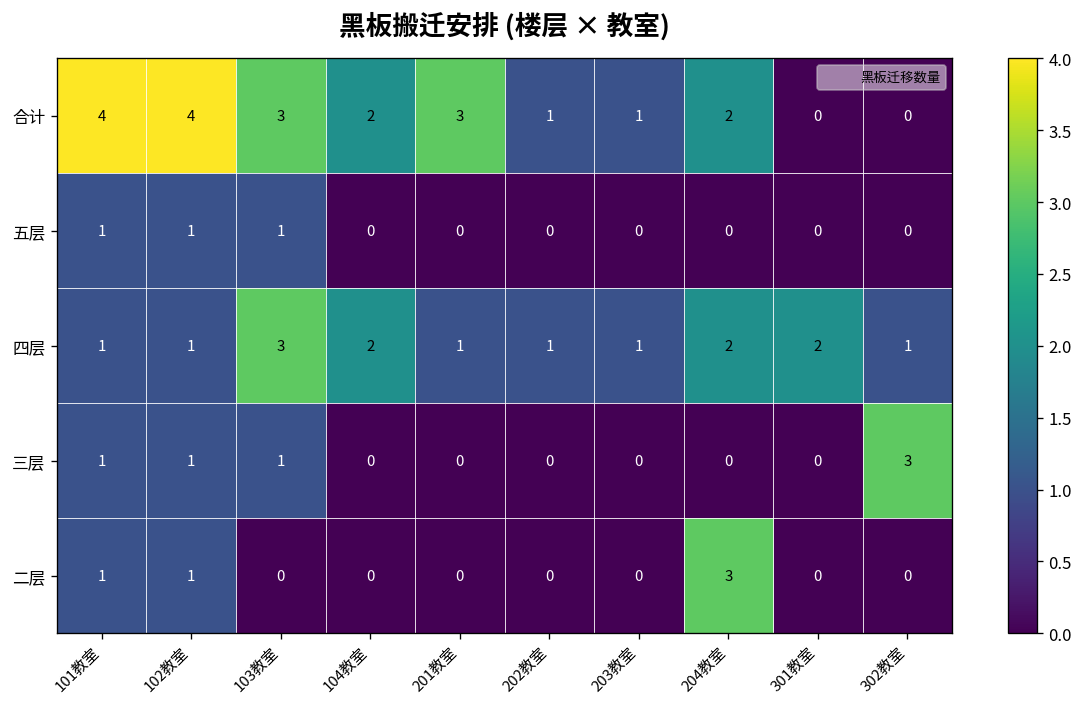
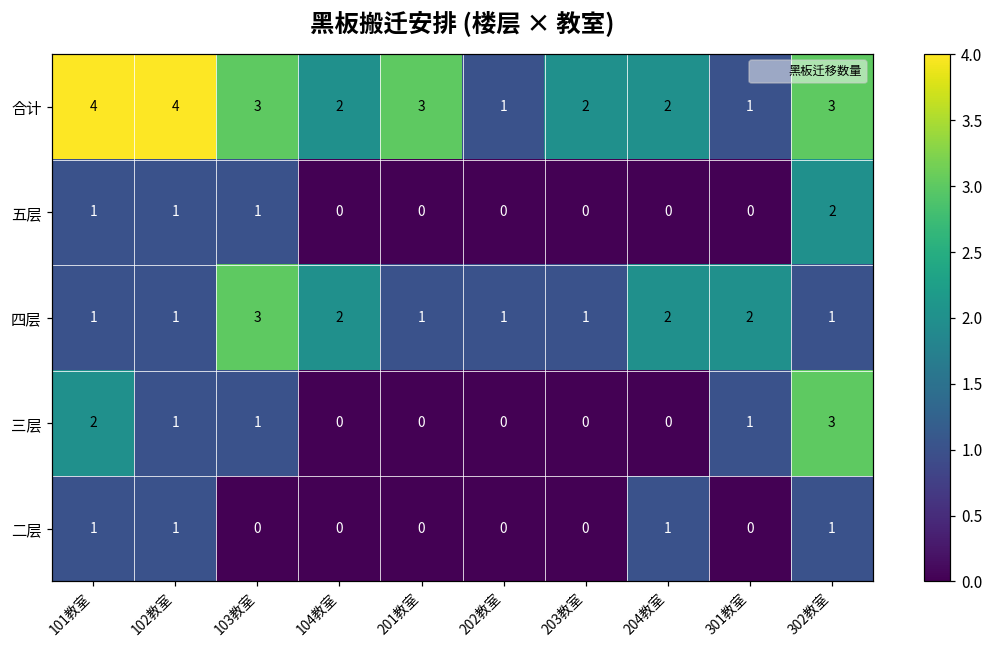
  {
    "合计": {
      "101教室": 4,
      "102教室": 4,
      "103教室": 3,
      "104教室": 2,
      "201教室": 3,
      "202教室": 1,
-     "203教室": 1,
+     "203教室": 2,
      "204教室": 2,
-     "301教室": 0,
-     "302教室": 0
+     "301教室": 1,
+     "302教室": 3
    },
    "五层": {
      "101教室": 1,
      "102教室": 1,
      "103教室": 1,
      "104教室": 0,
      "201教室": 0,
      "202教室": 0,
      "203教室": 0,
      "204教室": 0,
      "301教室": 0,
-     "302教室": 0
+     "302教室": 2
    },
    "四层": {
      "101教室": 1,
      "102教室": 1,
      "103教室": 3,
      "104教室": 2,
      "201教室": 1,
      "202教室": 1,
      "203教室": 1,
      "204教室": 2,
      "301教室": 2,
      "302教室": 1
    },
    "三层": {
-     "101教室": 1,
+     "101教室": 2,
      "102教室": 1,
      "103教室": 1,
      "104教室": 0,
      "201教室": 0,
      "202教室": 0,
      "203教室": 0,
      "204教室": 0,
-     "301教室": 0,
+     "301教室": 1,
      "302教室": 3
    },
    "二层": {
      "101教室": 1,
      "102教室": 1,
      "103教室": 0,
      "104教室": 0,
      "201教室": 0,
      "202教室": 0,
      "203教室": 0,
-     "204教室": 3,
+     "204教室": 1,
      "301教室": 0,
-     "302教室": 0
+     "302教室": 1
    }
  }
